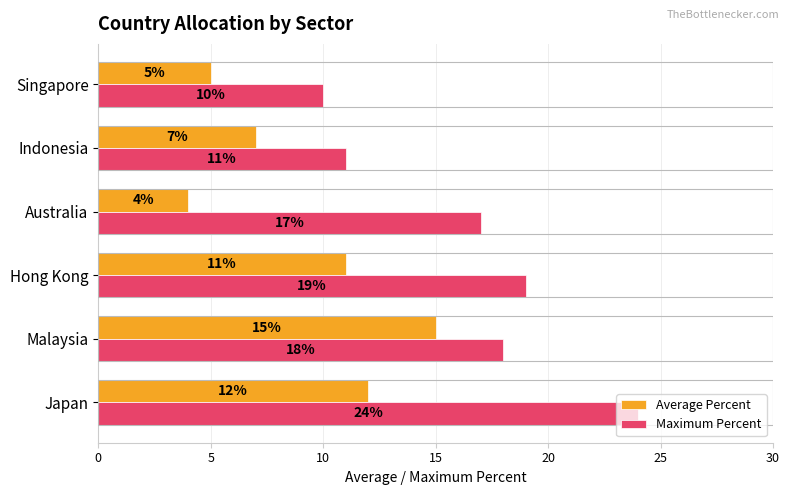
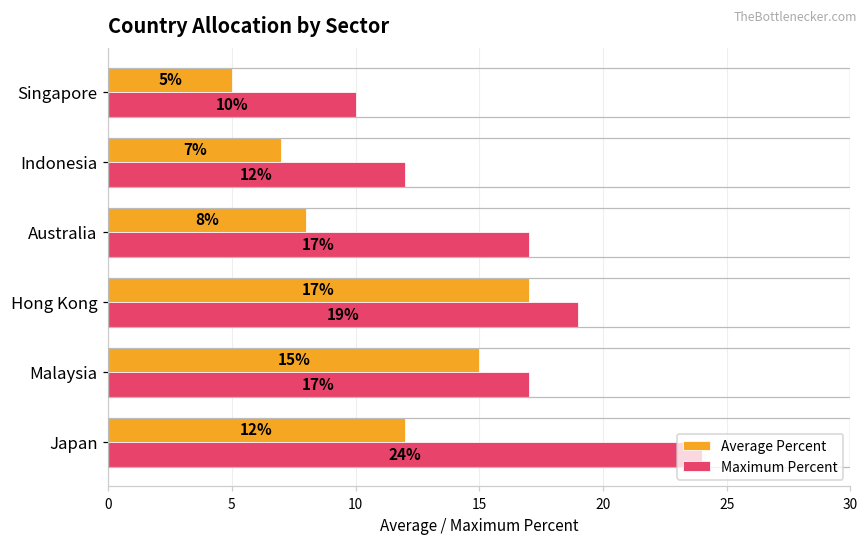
  {
    "Average Percent": {
      "Singapore": "5%",
      "Indonesia": "7%",
-     "Australia": "4%",
-     "Hong Kong": "11%",
+     "Australia": "8%",
+     "Hong Kong": "17%",
      "Malaysia": "15%",
      "Japan": "12%"
    },
    "Maximum Percent": {
      "Singapore": "10%",
-     "Indonesia": "11%",
+     "Indonesia": "12%",
      "Australia": "17%",
      "Hong Kong": "19%",
-     "Malaysia": "18%"
+     "Malaysia": "17%"
    }
  }
